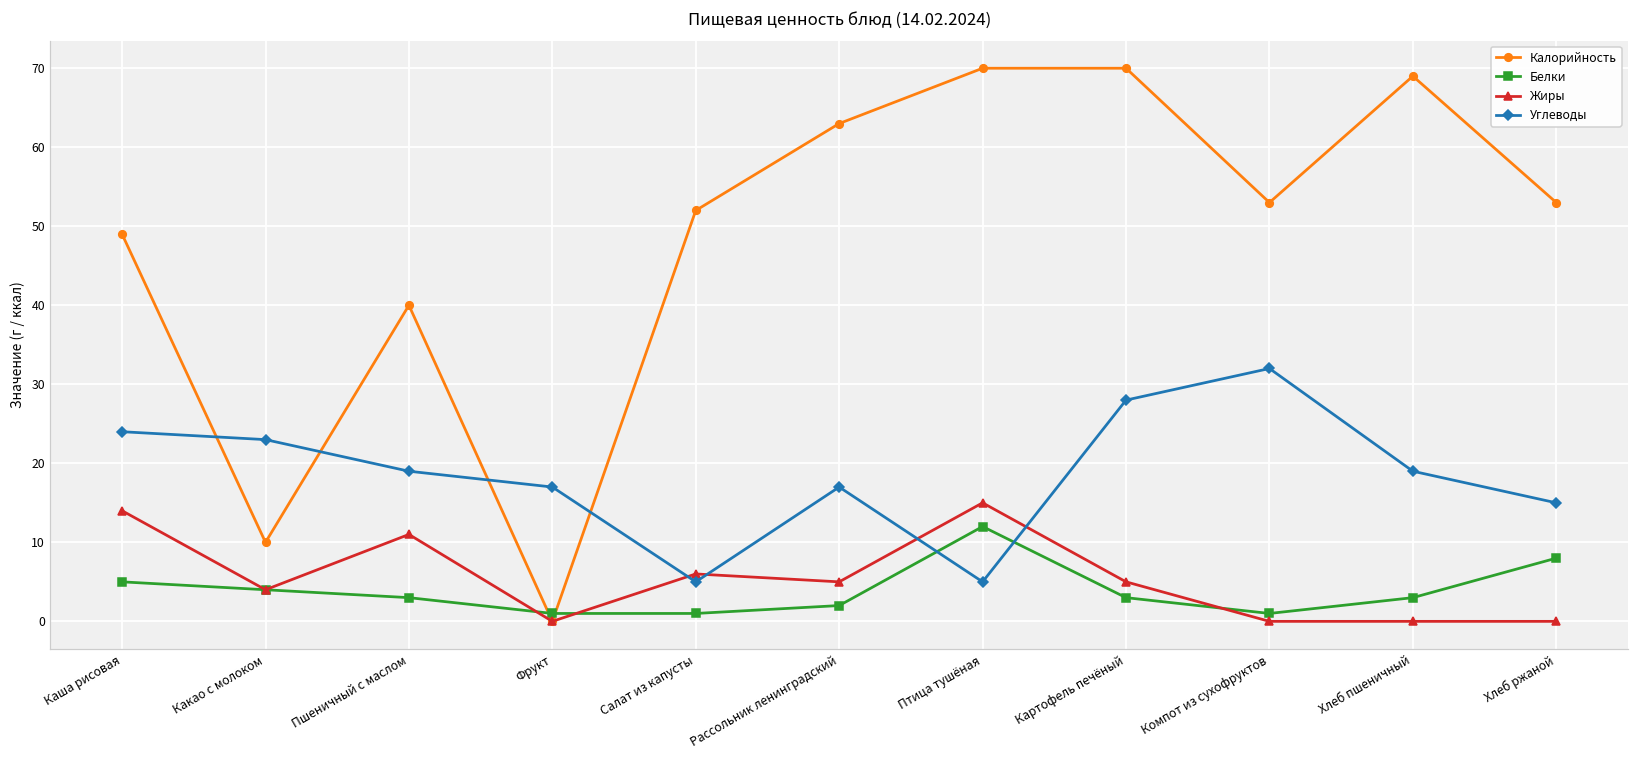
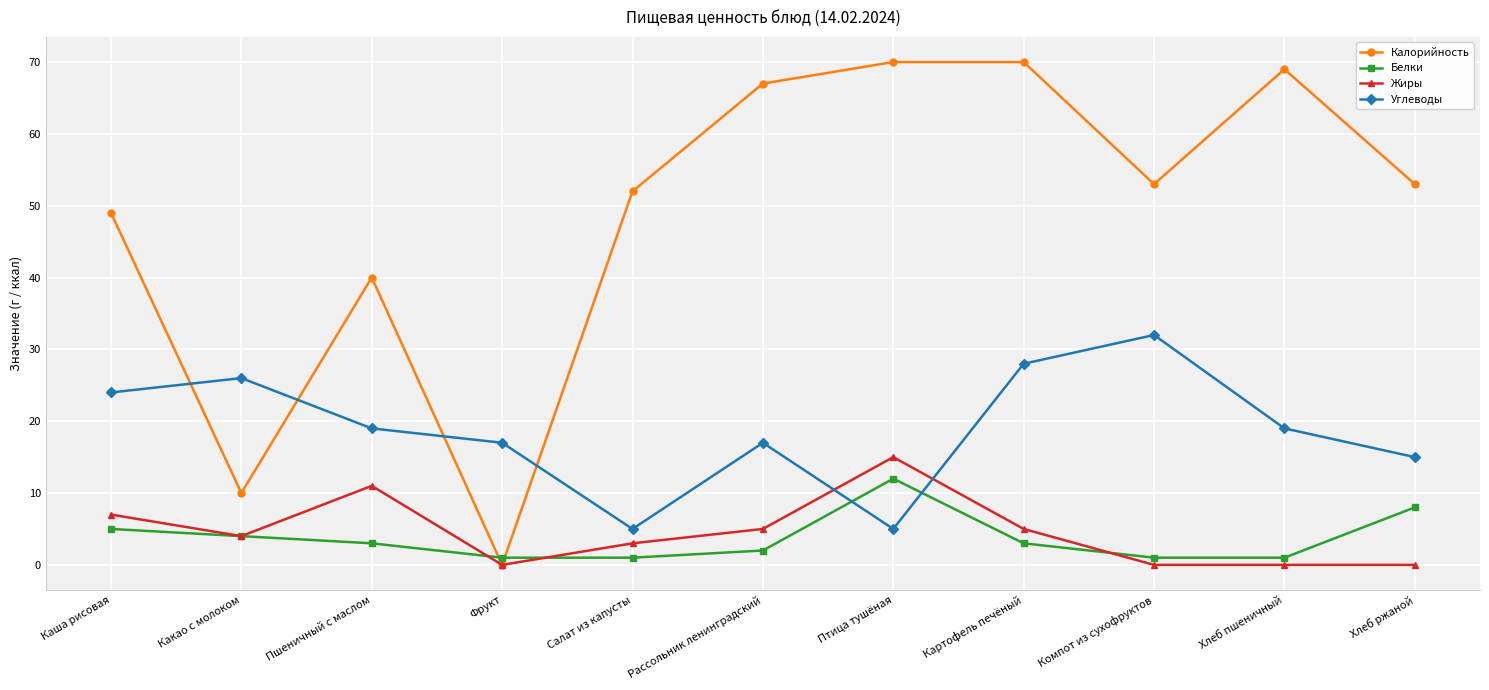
  {
    "Калорийность": {
      "Каша рисовая": 49,
      "Какао с молоком": 10,
      "Пшеничный с маслом": 40,
      "Салат из капусты": 52,
-     "Рассольник ленинградский": 63,
+     "Рассольник ленинградский": 67,
      "Птица тушёная": 70,
      "Картофель печёный": 70,
      "Компот из сухофруктов": 53,
      "Хлеб пшеничный": 69,
      "Хлеб ржаной": 53
    },
    "Белки": {
      "Каша рисовая": 5,
      "Пшеничный с маслом": 3,
      "Фрукт": 1,
      "Салат из капусты": 1,
      "Рассольник ленинградский": 2,
      "Птица тушёная": 12,
      "Картофель печёный": 3,
      "Компот из сухофруктов": 1,
-     "Хлеб пшеничный": 3,
+     "Хлеб пшеничный": 1,
      "Хлеб ржаной": 8
    },
    "Жиры": {
-     "Каша рисовая": 14,
+     "Каша рисовая": 7,
      "Пшеничный с маслом": 11,
-     "Салат из капусты": 6,
+     "Салат из капусты": 3,
      "Рассольник ленинградский": 5,
      "Птица тушёная": 15,
      "Картофель печёный": 5,
      "Компот из сухофруктов": 0,
      "Хлеб пшеничный": 0,
      "Хлеб ржаной": 0
    },
    "Углеводы": {
      "Каша рисовая": 24,
-     "Какао с молоком": 23,
+     "Какао с молоком": 26,
      "Пшеничный с маслом": 19,
      "Фрукт": 17,
      "Салат из капусты": 5,
      "Рассольник ленинградский": 17,
      "Птица тушёная": 5,
      "Картофель печёный": 28,
      "Компот из сухофруктов": 32,
      "Хлеб пшеничный": 19,
      "Хлеб ржаной": 15
    }
  }
